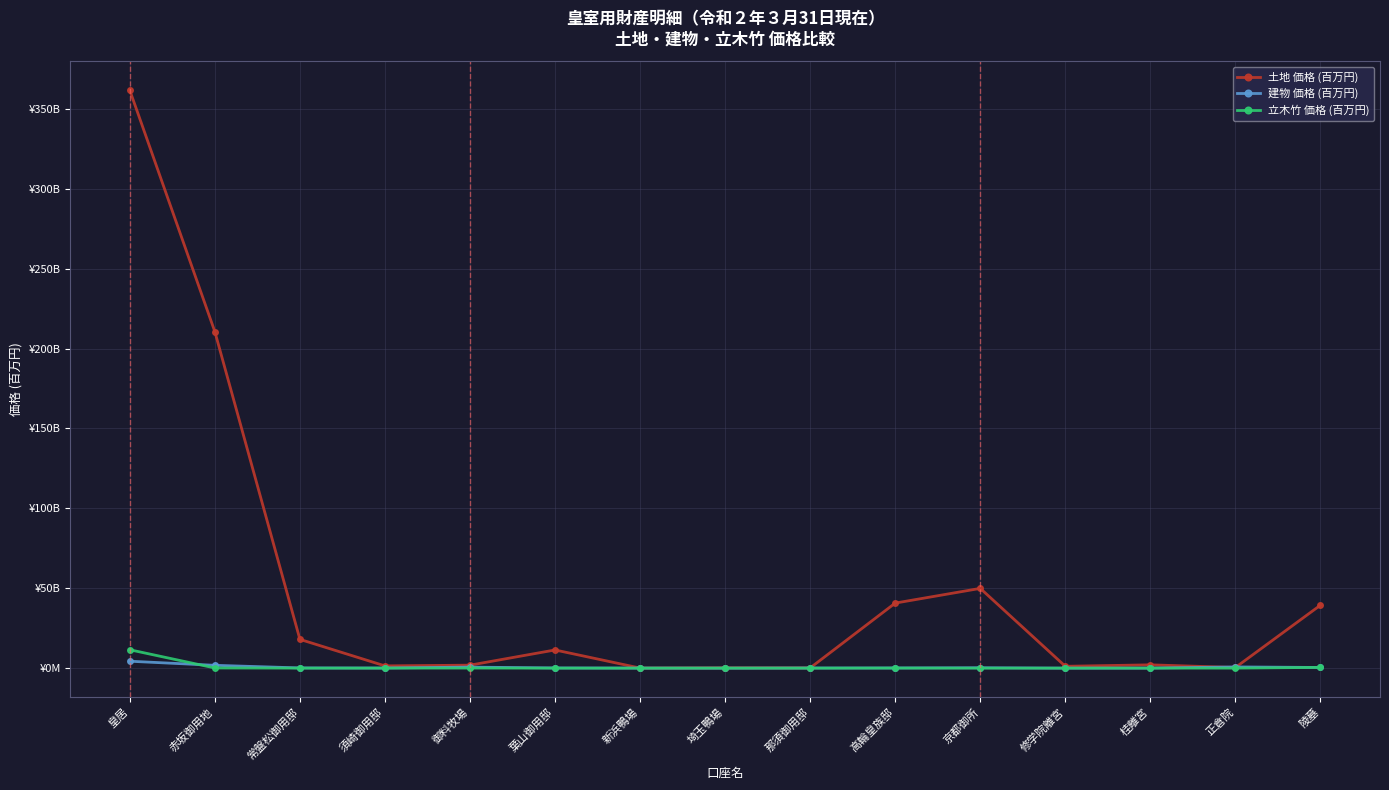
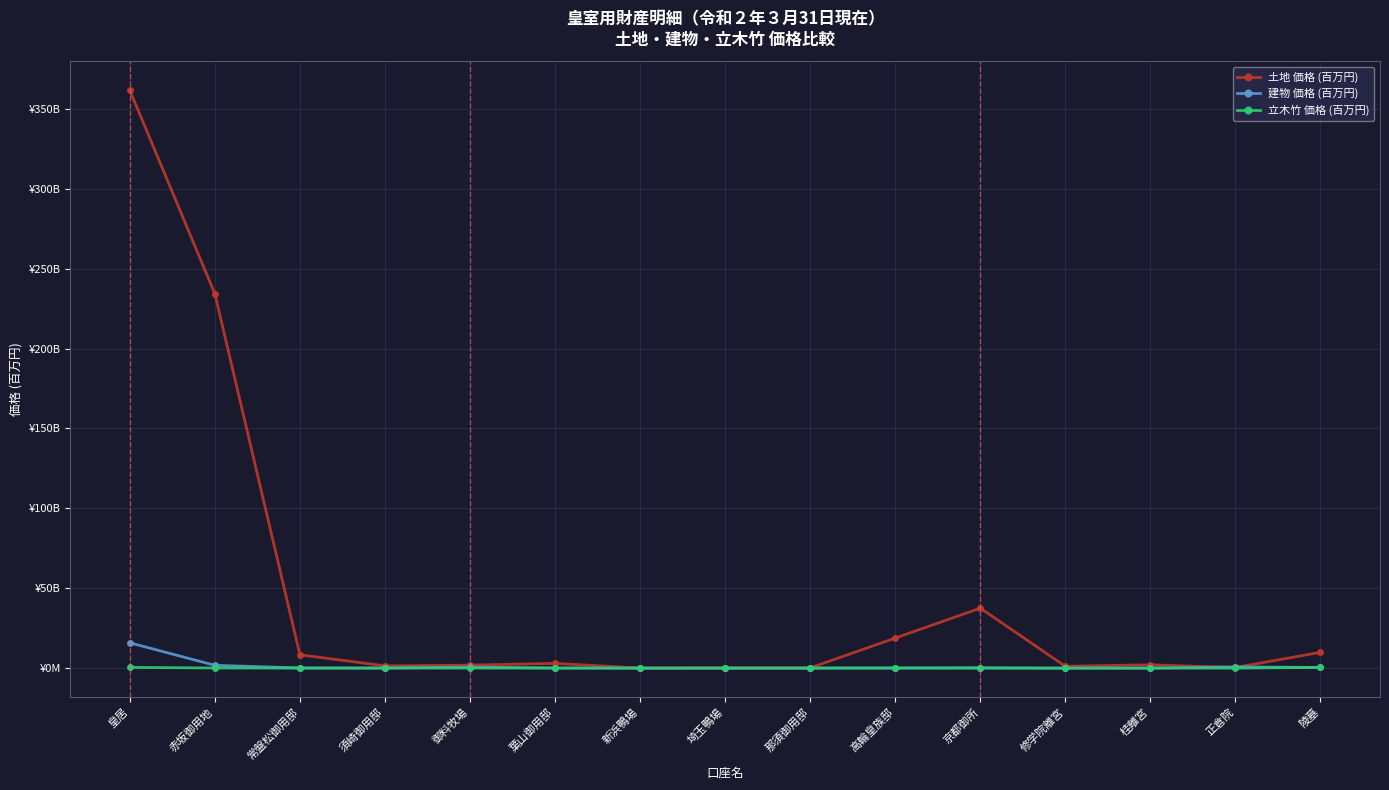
  {
    "土地 価格 (百万円)": {
      "皇居": "¥362000000000",
-     "赤坂御用地": "¥211000000000",
-     "常盤松御用邸": "¥18000000000",
-     "葉山御用邸": "¥11000000000",
-     "高輪皇族邸": "¥41000000000",
-     "京都御所": "¥50000000000",
+     "赤坂御用地": "¥234000000000",
+     "常盤松御用邸": "¥8000000000",
+     "葉山御用邸": "¥3000000000",
+     "高輪皇族邸": "¥19000000000",
+     "京都御所": "¥38000000000",
      "桂離宮": "¥2000000000",
-     "陵墓": "¥39000000000"
+     "陵墓": "¥10000000000"
    },
    "建物 価格 (百万円)": {
-     "皇居": "¥4000000000",
+     "皇居": "¥16000000000",
      "赤坂御用地": "¥2000000000"
    },
    "立木竹 価格 (百万円)": {
-     "皇居": "¥12000000000",
+     "皇居": "¥0",
      "赤坂御用地": "¥0"
    }
  }
